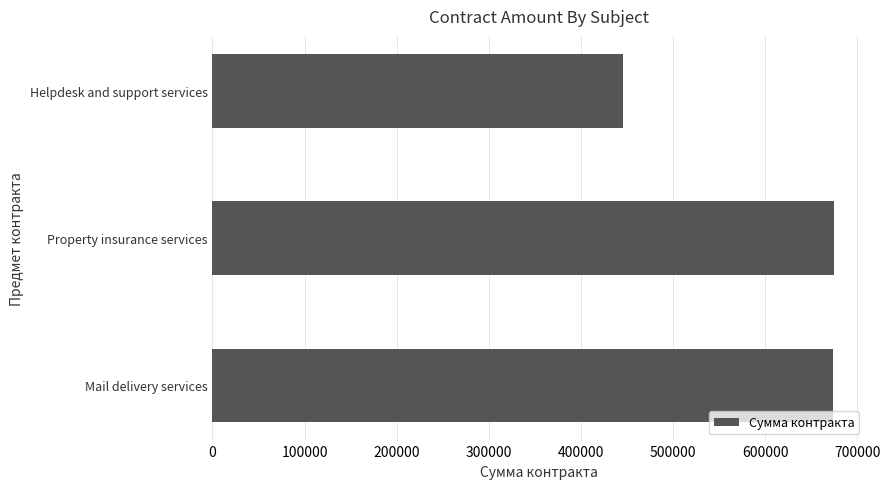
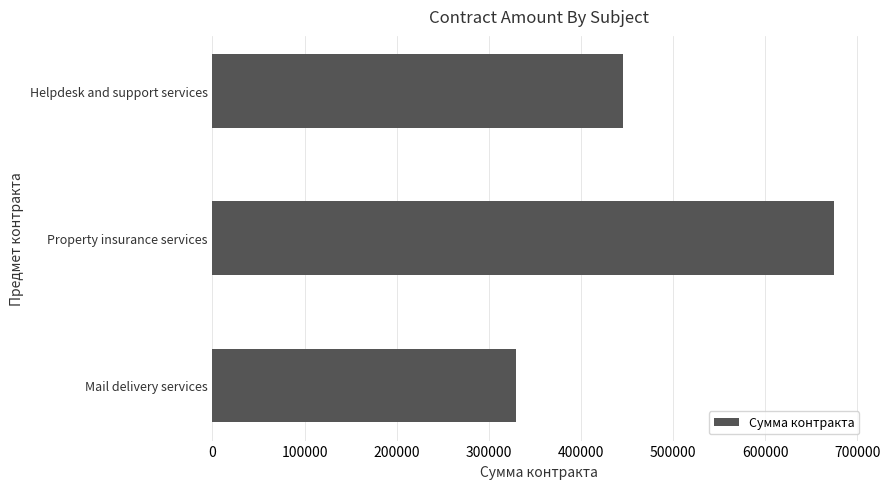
  {
    "Helpdesk and support services": 450000,
    "Property insurance services": 680000,
-   "Mail delivery services": 670000
+   "Mail delivery services": 330000
  }
